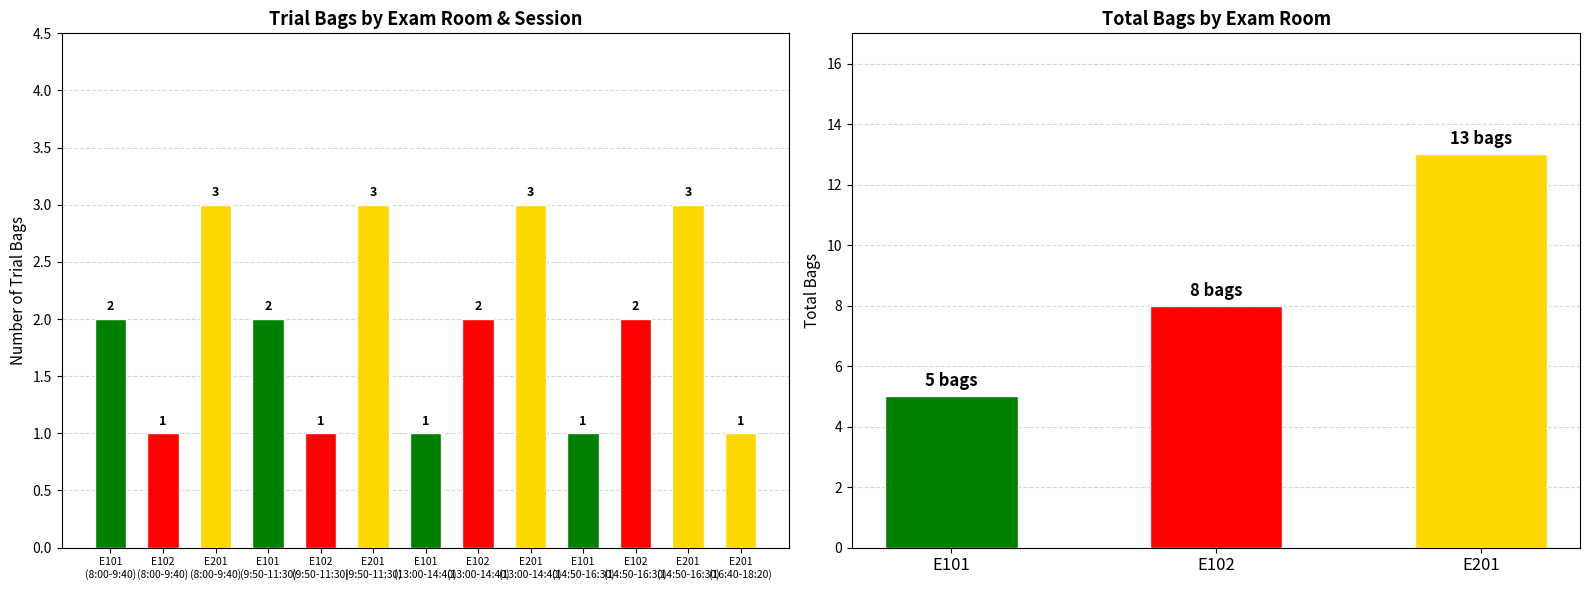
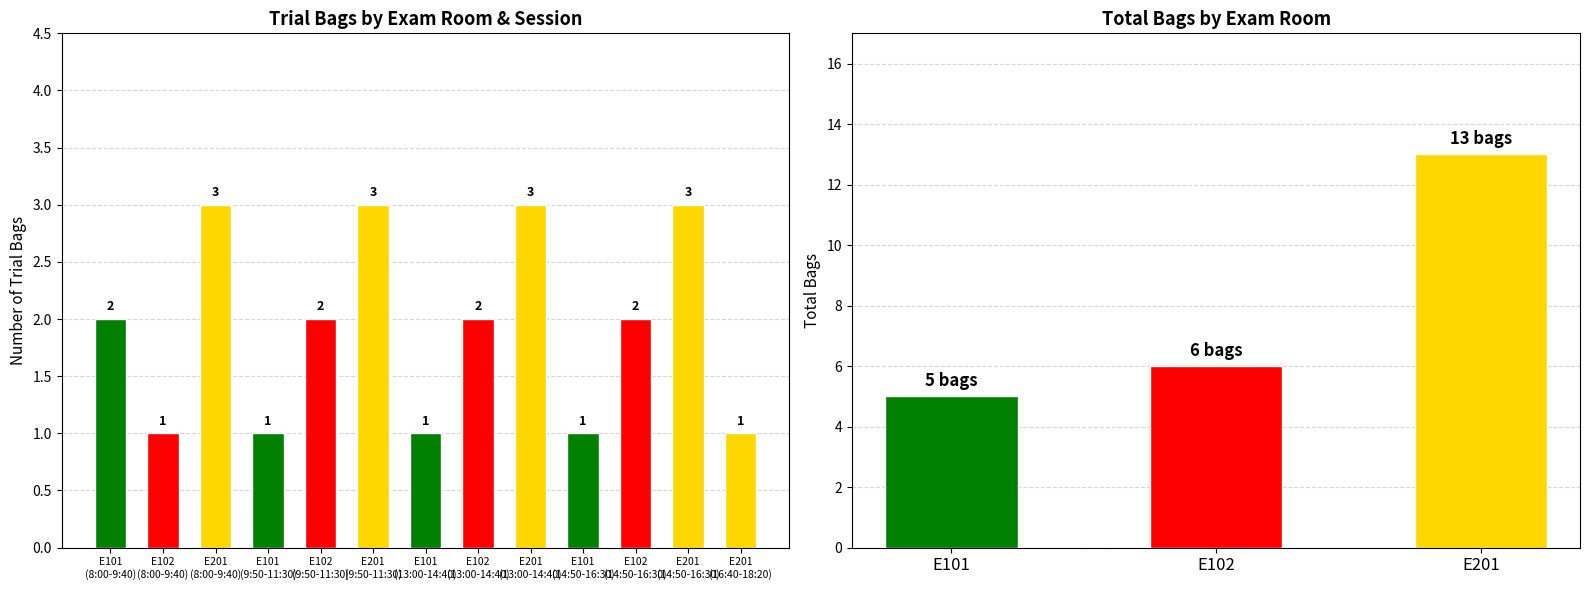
  {
    "Trial Bags by Exam Room & Session": {
      "E101 (8:00-9:40)": 2,
      "E102 (8:00-9:40)": 1,
      "E201 (8:00-9:40)": 3,
-     "E101 (9:50-11:30)": 2,
-     "E102 (9:50-11:30)": 1,
+     "E101 (9:50-11:30)": 1,
+     "E102 (9:50-11:30)": 2,
      "E201 (9:50-11:30)": 3
    },
    "Total Bags by Exam Room": {
      "E101": 5,
-     "E102": 8,
+     "E102": 6,
      "E201": 13
    }
  }
